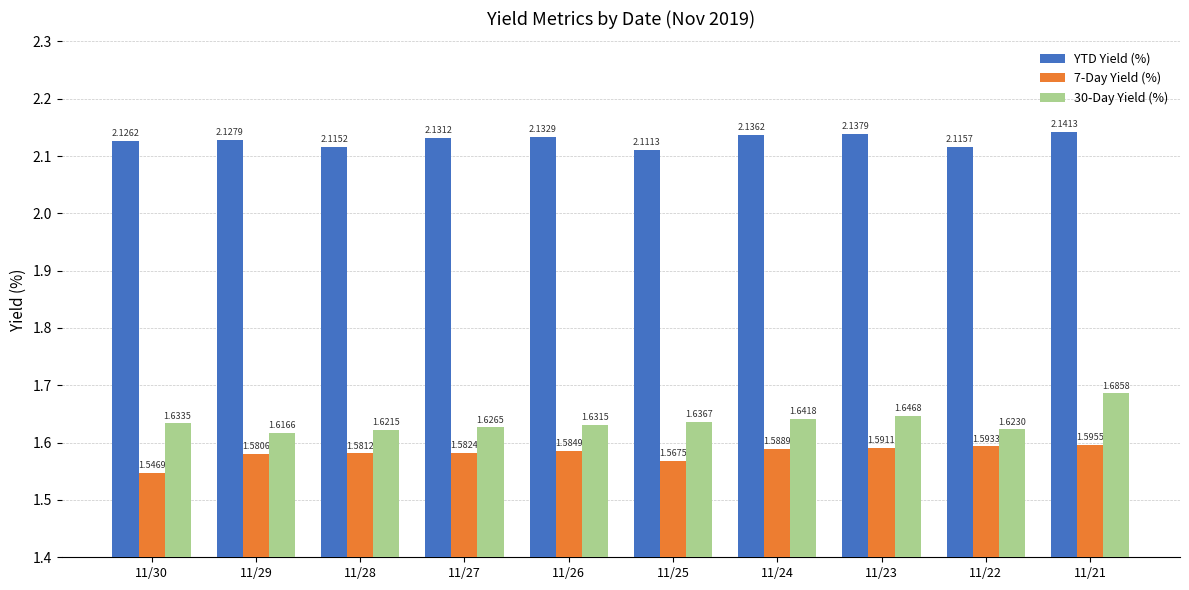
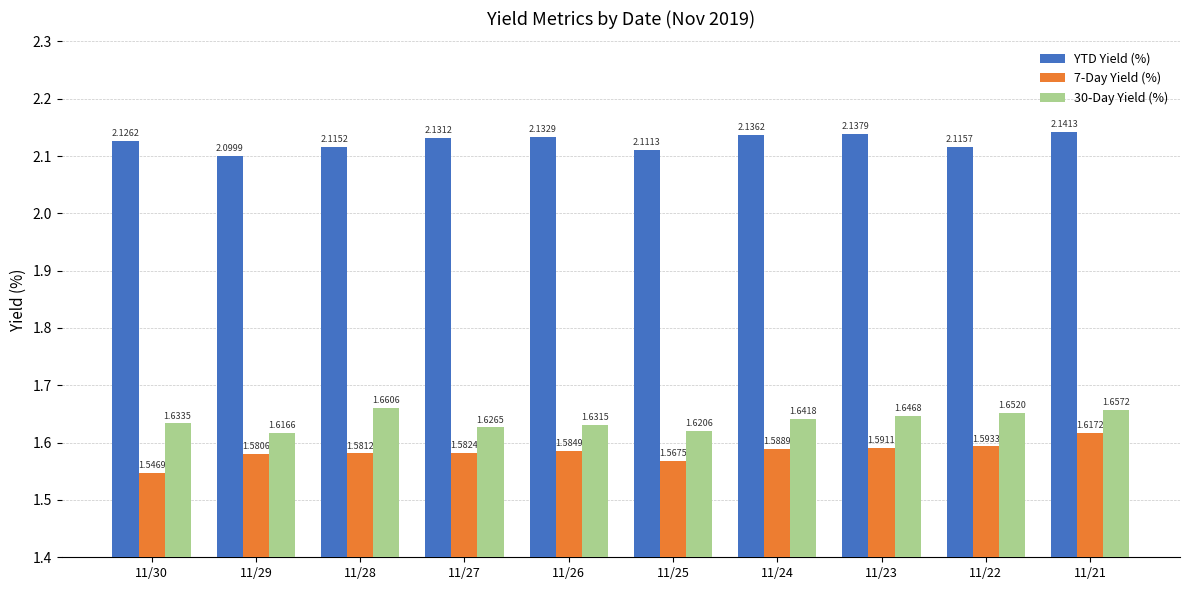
  {
    "YTD Yield (%)": {
      "11/30": 2.1262,
-     "11/29": 2.1279,
+     "11/29": 2.0999,
      "11/28": 2.1152,
      "11/27": 2.1312,
      "11/26": 2.1329,
      "11/25": 2.1113,
      "11/24": 2.1362,
      "11/23": 2.1379,
      "11/22": 2.1157,
      "11/21": 2.1413
    },
    "7-Day Yield (%)": {
      "11/30": 1.5469,
      "11/29": 1.5806,
      "11/28": 1.5812,
      "11/27": 1.5824,
      "11/26": 1.5849,
      "11/25": 1.5675,
      "11/24": 1.5889,
      "11/23": 1.5911,
      "11/22": 1.5933,
-     "11/21": 1.5955
+     "11/21": 1.6172
    },
    "30-Day Yield (%)": {
      "11/30": 1.6335,
      "11/29": 1.6166,
-     "11/28": 1.6215,
+     "11/28": 1.6606,
      "11/27": 1.6265,
      "11/26": 1.6315,
-     "11/25": 1.6367,
+     "11/25": 1.6206,
      "11/24": 1.6418,
      "11/23": 1.6468,
-     "11/22": 1.6230,
-     "11/21": 1.6858
+     "11/22": 1.6520,
+     "11/21": 1.6572
    }
  }
